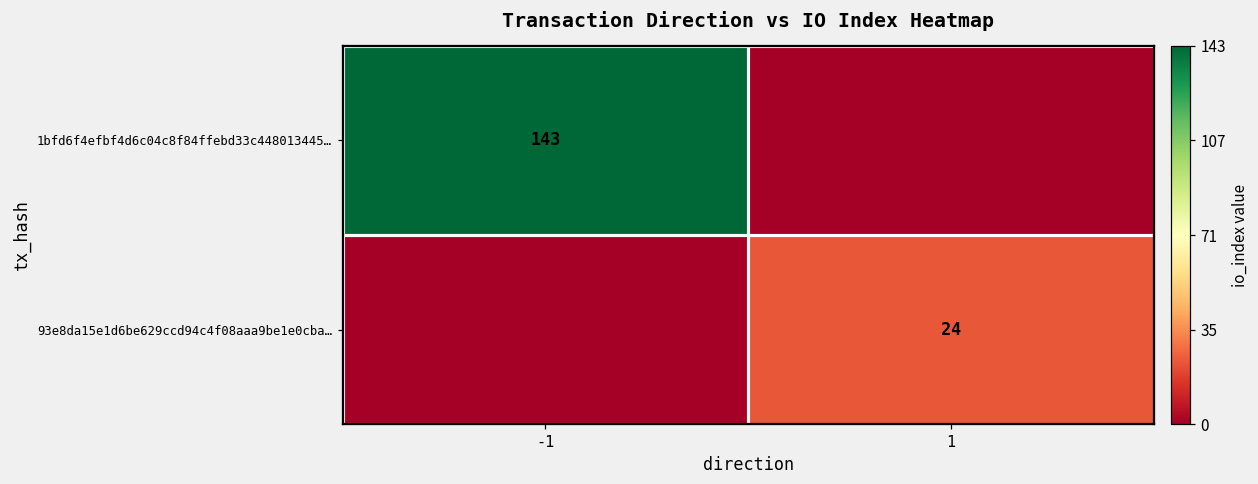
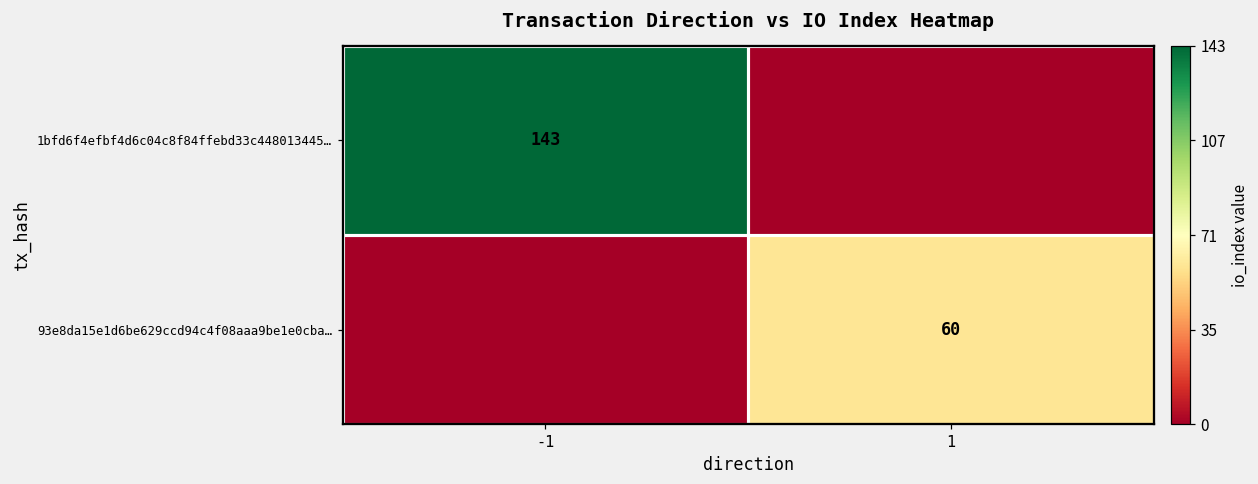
  {
    "1bfd6f4efbf4d6c04c8f84ffebd33c448013445…": {
      "-1": 143
    },
    "93e8da15e1d6be629ccd94c4f08aaa9be1e0cba…": {
-     "1": 24
+     "1": 60
    }
  }
